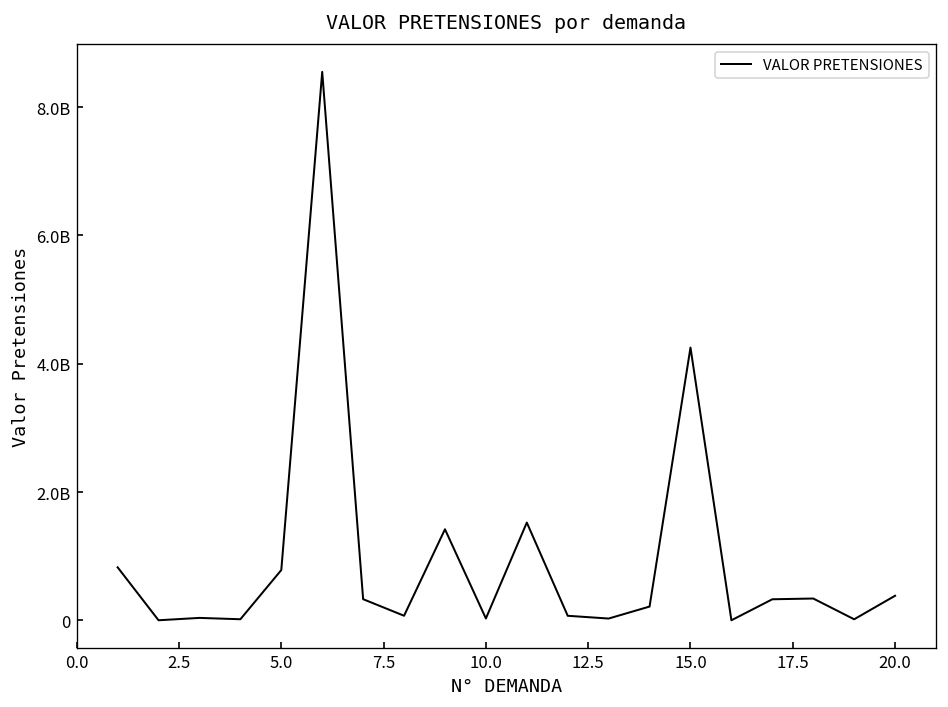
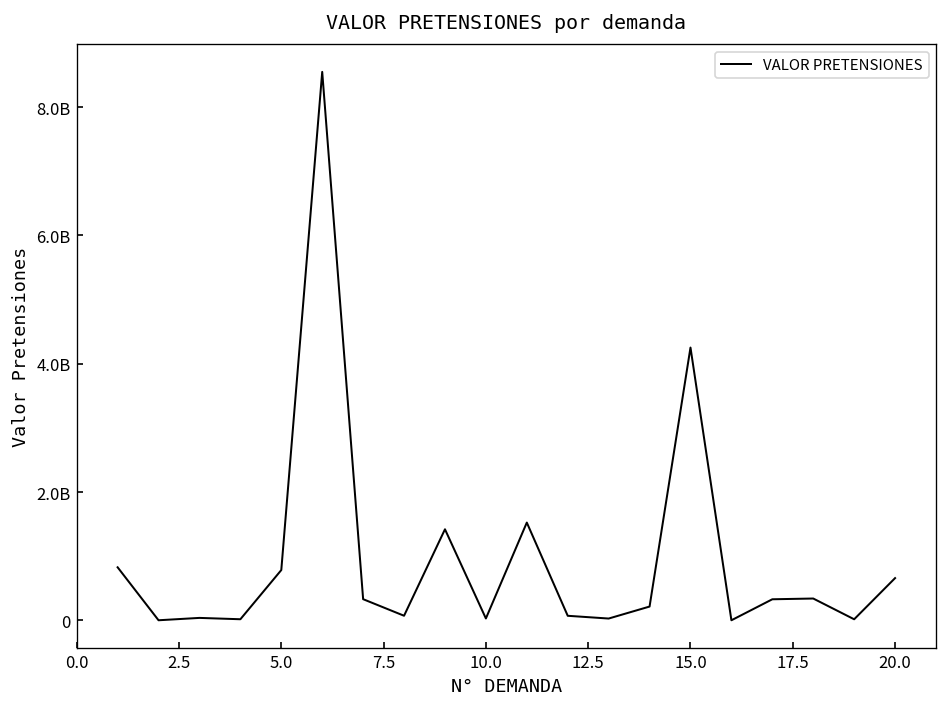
  {
    "5.0": 800000000,
    "10.0": 0,
    "15.0": 4300000000,
-   "20.0": 400000000
+   "20.0": 700000000
  }
